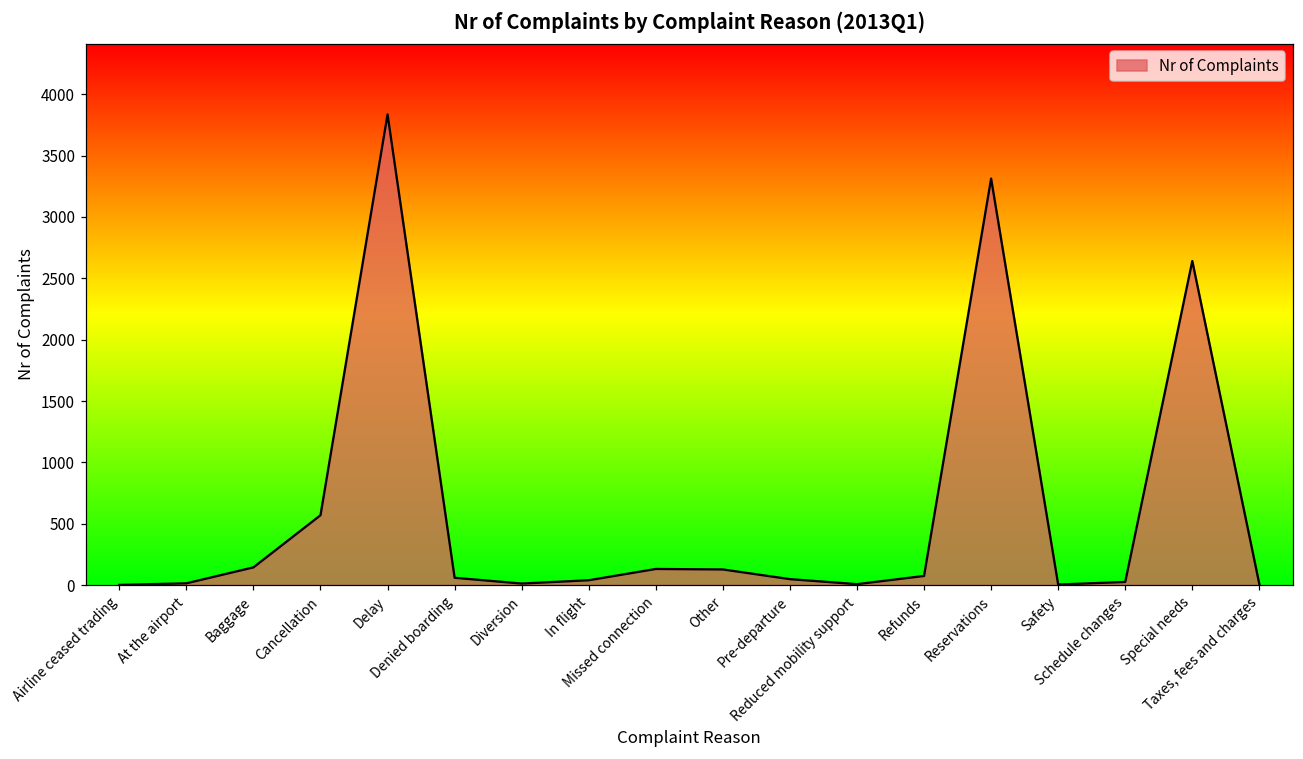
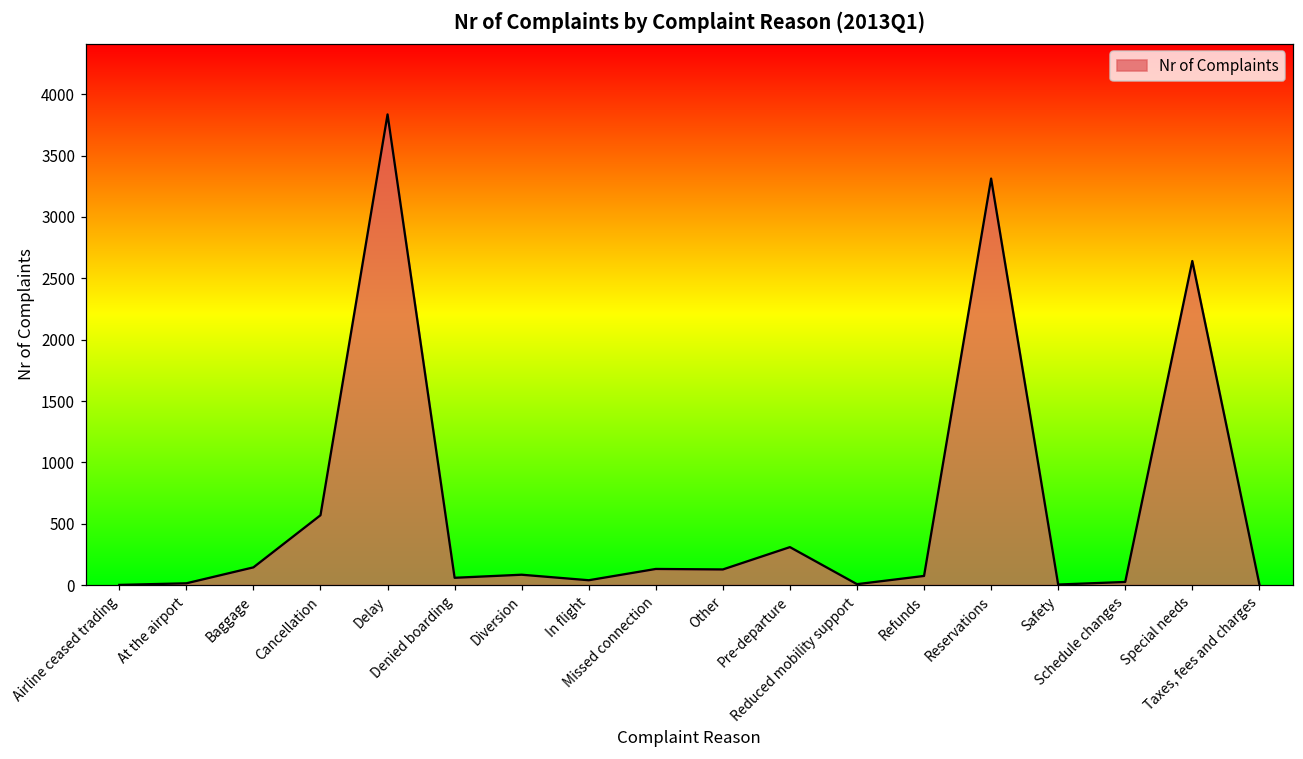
  {
    "Airline ceased trading": 0,
    "At the airport": 10,
    "Baggage": 140,
    "Cancellation": 570,
    "Delay": 3840,
    "Denied boarding": 60,
-   "Diversion": 10,
+   "Diversion": 80,
    "In flight": 40,
    "Missed connection": 130,
    "Other": 130,
-   "Pre-departure": 50,
+   "Pre-departure": 310,
    "Reduced mobility support": 10,
    "Refunds": 70,
    "Reservations": 3310,
    "Safety": 0,
    "Schedule changes": 30,
    "Special needs": 2640,
    "Taxes, fees and charges": 10
  }
